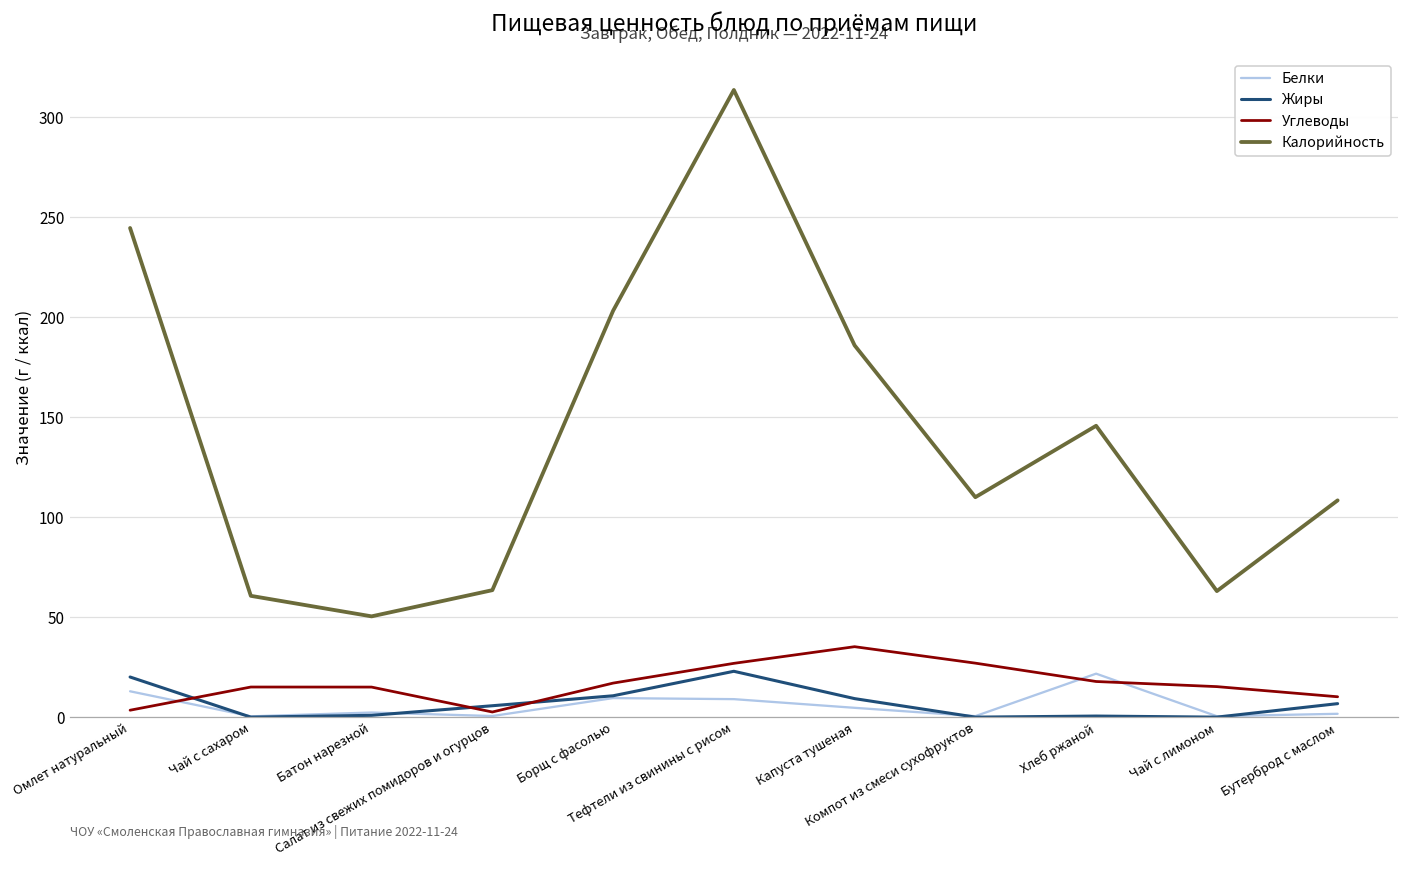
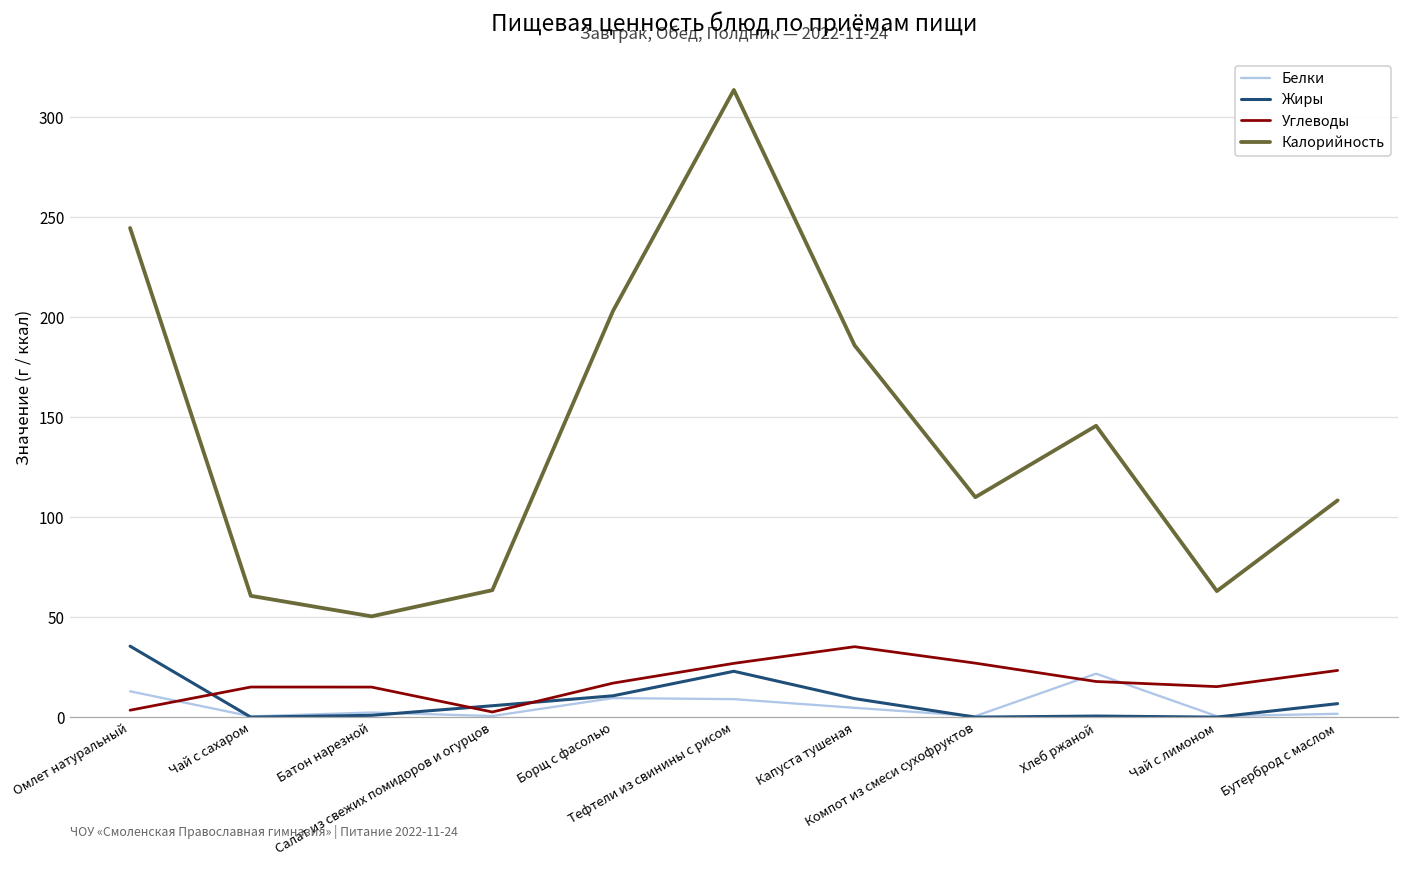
  {
    "Белки": {
      "Омлет натуральный": 13,
      "Батон нарезной": 2,
      "Салат из свежих помидоров и огурцов": 1,
      "Тефтели из свинины с рисом": 9,
      "Капуста тушеная": 5,
      "Хлеб ржаной": 22,
      "Бутерброд с маслом": 2
    },
    "Жиры": {
-     "Омлет натуральный": 20,
+     "Омлет натуральный": 36,
      "Батон нарезной": 1,
      "Салат из свежих помидоров и огурцов": 6,
      "Тефтели из свинины с рисом": 23,
      "Капуста тушеная": 9,
      "Хлеб ржаной": 1,
      "Бутерброд с маслом": 7
    },
    "Углеводы": {
      "Омлет натуральный": 3,
      "Чай с сахаром": 15,
      "Батон нарезной": 15,
      "Салат из свежих помидоров и огурцов": 3,
      "Борщ с фасолью": 17,
      "Тефтели из свинины с рисом": 27,
      "Капуста тушеная": 35,
      "Компот из смеси сухофруктов": 27,
      "Хлеб ржаной": 18,
      "Чай с лимоном": 15,
-     "Бутерброд с маслом": 10
+     "Бутерброд с маслом": 23
    },
    "Калорийность": {
      "Омлет натуральный": 245,
      "Чай с сахаром": 61,
      "Батон нарезной": 50,
      "Салат из свежих помидоров и огурцов": 64,
      "Борщ с фасолью": 203,
      "Тефтели из свинины с рисом": 314,
      "Капуста тушеная": 186,
      "Компот из смеси сухофруктов": 110,
      "Хлеб ржаной": 146,
      "Чай с лимоном": 63,
      "Бутерброд с маслом": 108
    }
  }
